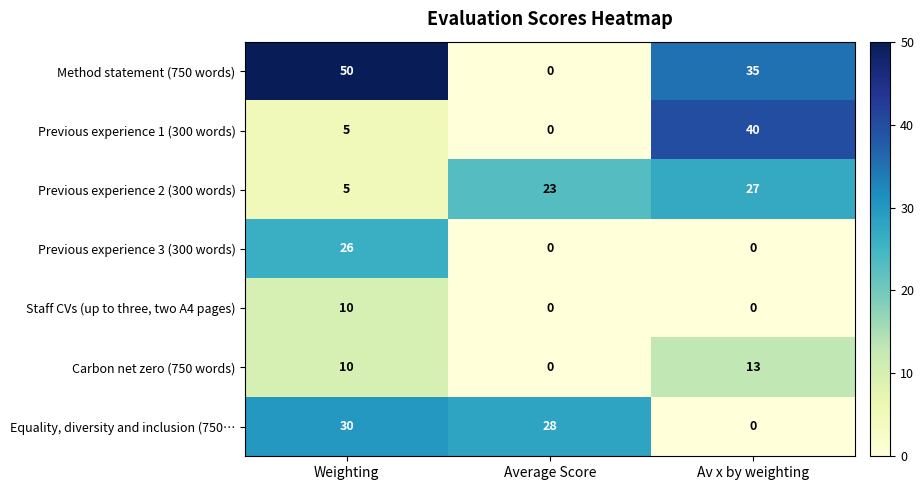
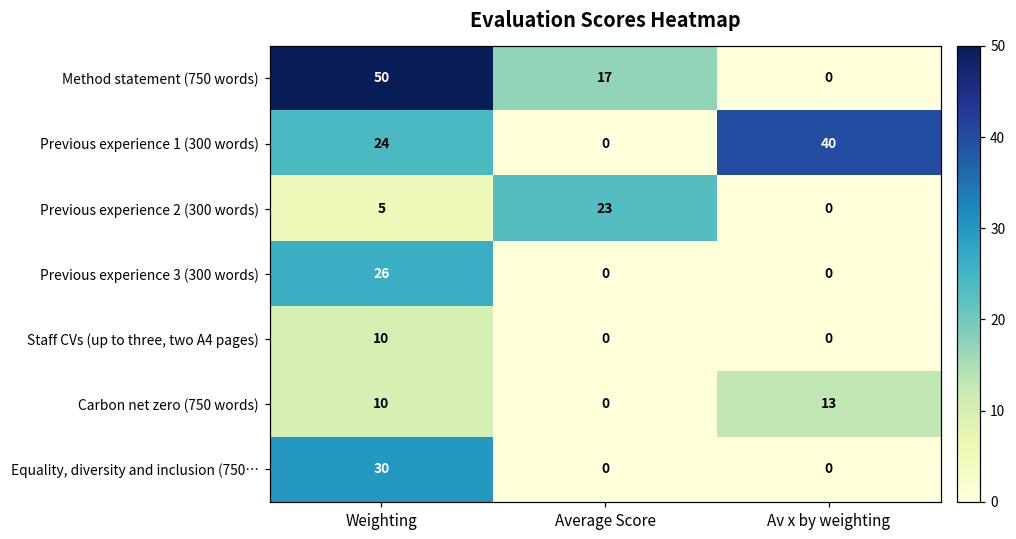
  {
    "Method statement (750 words)": {
      "Weighting": 50,
-     "Average Score": 0,
-     "Av x by weighting": 35
+     "Average Score": 17,
+     "Av x by weighting": 0
    },
    "Previous experience 1 (300 words)": {
-     "Weighting": 5,
+     "Weighting": 24,
      "Average Score": 0,
      "Av x by weighting": 40
    },
    "Previous experience 2 (300 words)": {
      "Weighting": 5,
      "Average Score": 23,
-     "Av x by weighting": 27
+     "Av x by weighting": 0
    },
    "Previous experience 3 (300 words)": {
      "Weighting": 26,
      "Average Score": 0,
      "Av x by weighting": 0
    },
    "Staff CVs (up to three, two A4 pages)": {
      "Weighting": 10,
      "Average Score": 0,
      "Av x by weighting": 0
    },
    "Carbon net zero (750 words)": {
      "Weighting": 10,
      "Average Score": 0,
      "Av x by weighting": 13
    },
    "Equality, diversity and inclusion (750…": {
      "Weighting": 30,
-     "Average Score": 28,
+     "Average Score": 0,
      "Av x by weighting": 0
    }
  }
